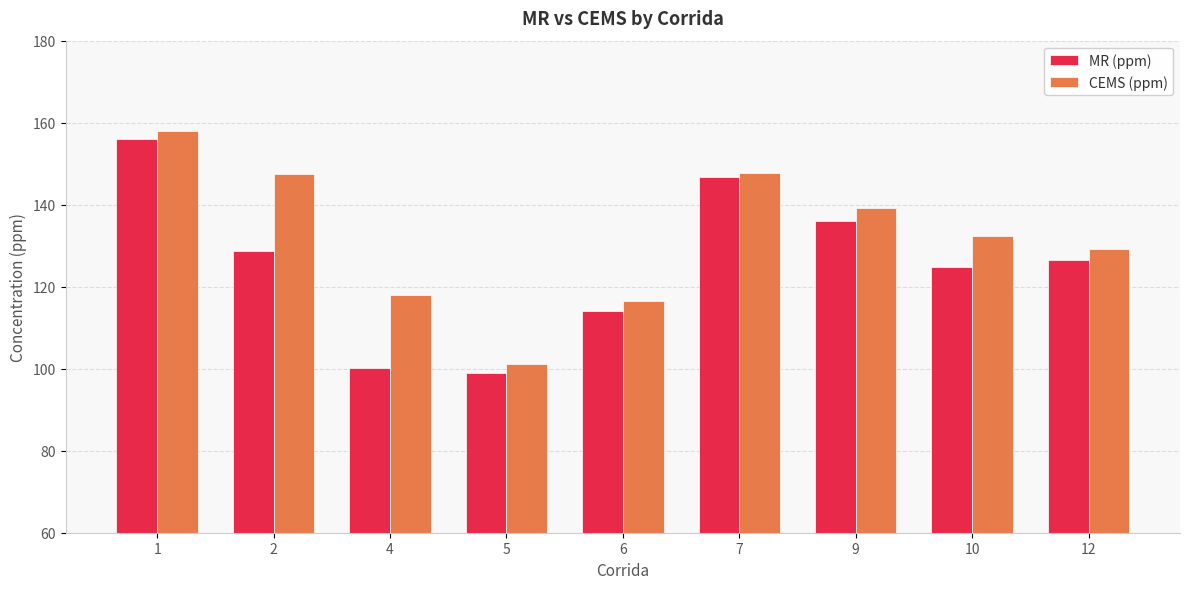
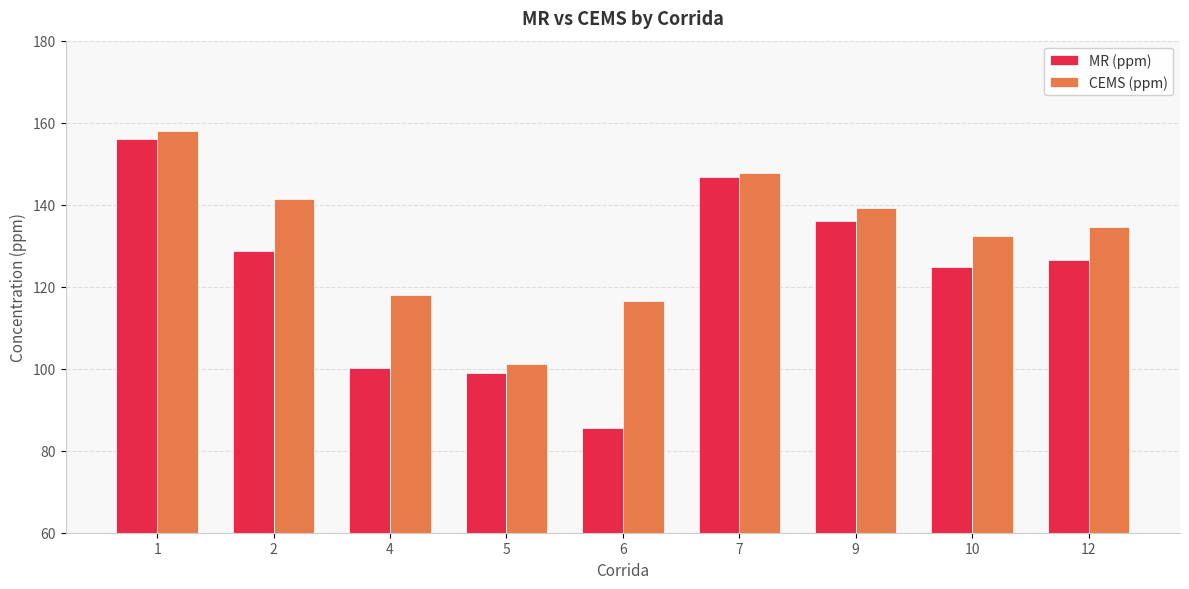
  {
    "MR (ppm)": {
      "1": 156,
      "2": 129,
      "4": 100,
      "5": 99,
-     "6": 114,
+     "6": 86,
      "7": 147,
      "9": 136,
      "10": 125,
      "12": 127
    },
    "CEMS (ppm)": {
      "1": 158,
-     "2": 148,
+     "2": 141,
      "4": 118,
      "5": 101,
      "6": 116,
      "7": 148,
      "9": 139,
      "10": 132,
-     "12": 129
+     "12": 135
    }
  }
